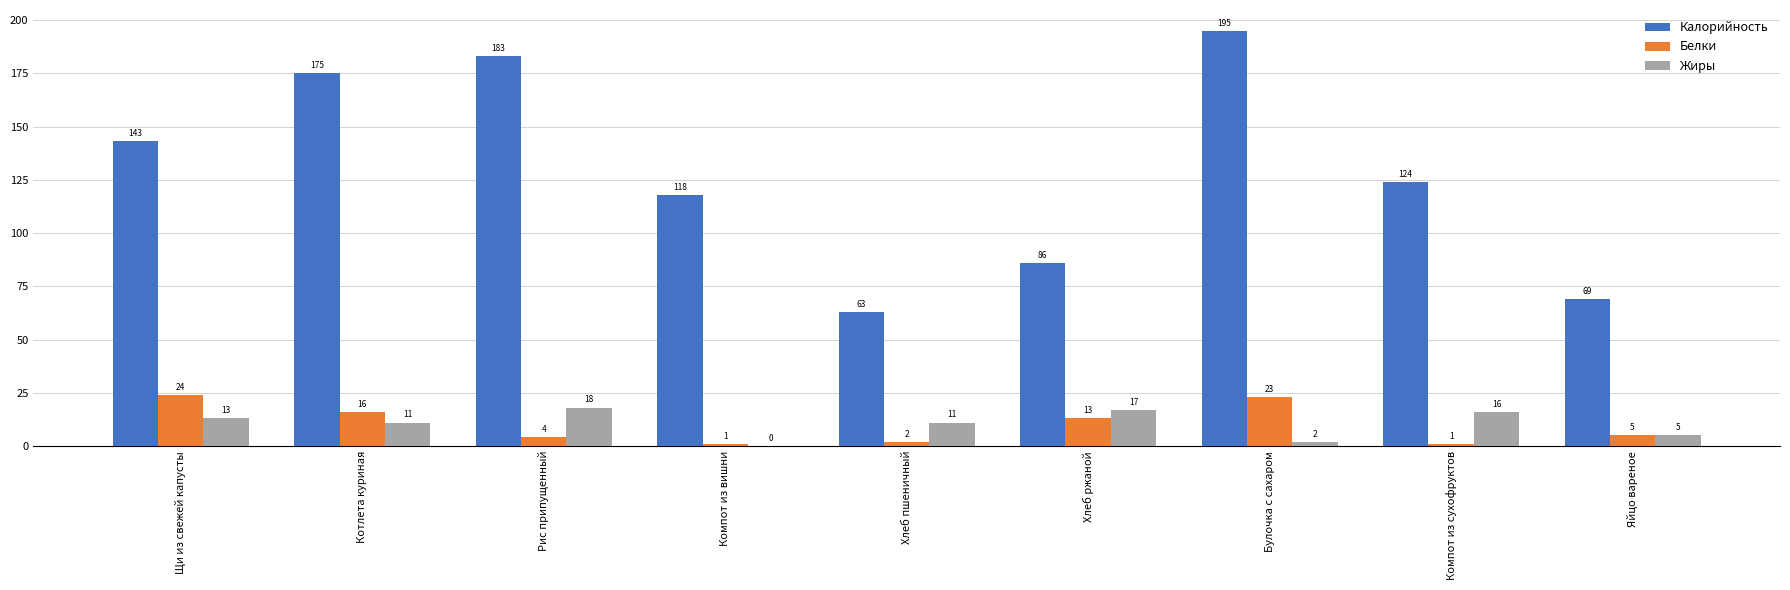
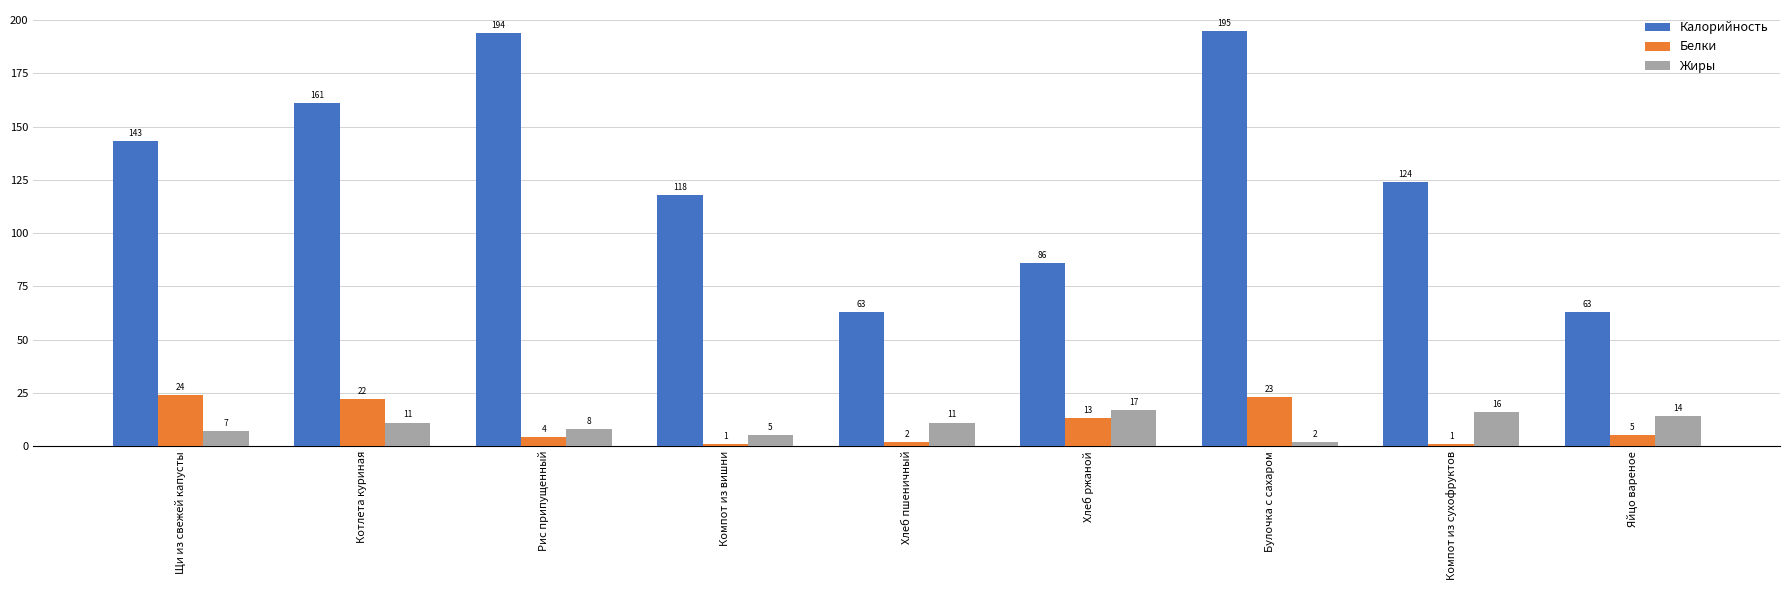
  {
    "Калорийность": {
      "Щи из свежей капусты": 143,
-     "Котлета куриная": 175,
-     "Рис припущенный": 183,
+     "Котлета куриная": 161,
+     "Рис припущенный": 194,
      "Компот из вишни": 118,
      "Хлеб пшеничный": 63,
      "Хлеб ржаной": 86,
      "Булочка с сахаром": 195,
      "Компот из сухофруктов": 124,
-     "Яйцо вареное": 69
+     "Яйцо вареное": 63
    },
    "Белки": {
      "Щи из свежей капусты": 24,
-     "Котлета куриная": 16,
+     "Котлета куриная": 22,
      "Рис припущенный": 4,
      "Компот из вишни": 1,
      "Хлеб пшеничный": 2,
      "Хлеб ржаной": 13,
      "Булочка с сахаром": 23,
      "Компот из сухофруктов": 1,
      "Яйцо вареное": 5
    },
    "Жиры": {
-     "Щи из свежей капусты": 13,
+     "Щи из свежей капусты": 7,
      "Котлета куриная": 11,
-     "Рис припущенный": 18,
-     "Компот из вишни": 0,
+     "Рис припущенный": 8,
+     "Компот из вишни": 5,
      "Хлеб пшеничный": 11,
      "Хлеб ржаной": 17,
      "Булочка с сахаром": 2,
      "Компот из сухофруктов": 16,
-     "Яйцо вареное": 5
+     "Яйцо вареное": 14
    }
  }
